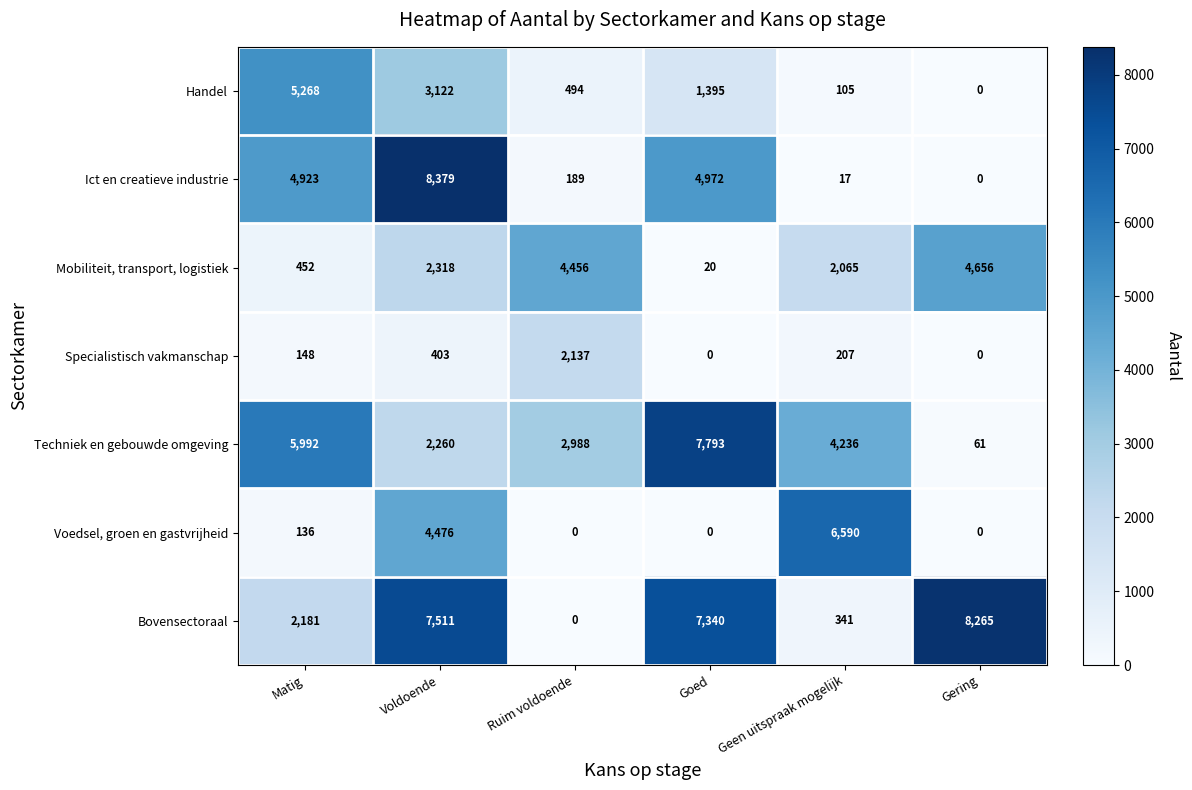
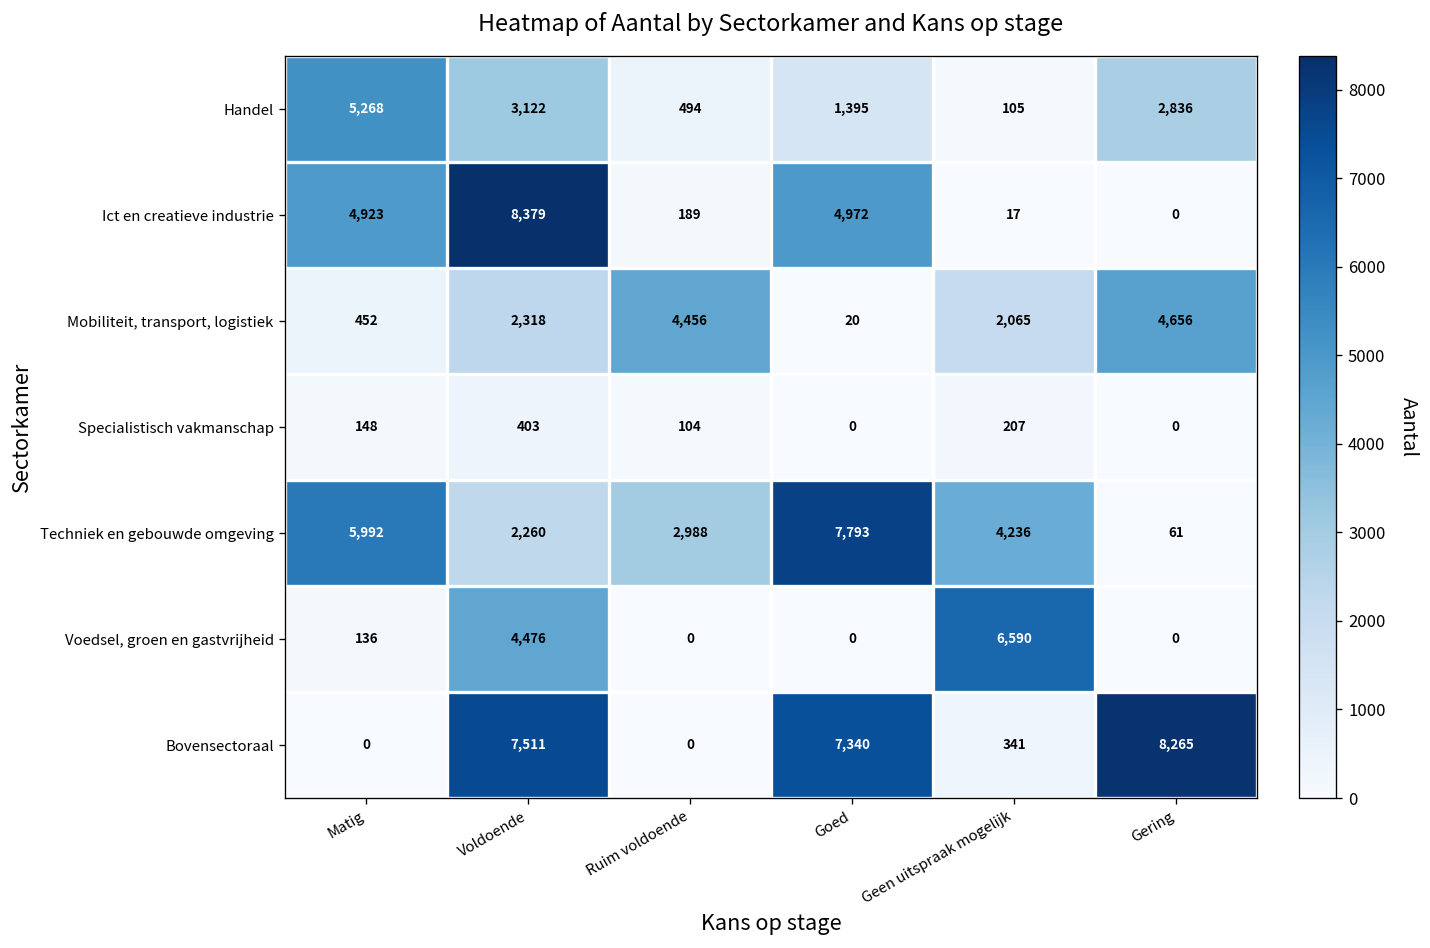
  {
    "Handel": {
      "Matig": "5,268",
      "Voldoende": "3,122",
      "Ruim voldoende": "494",
      "Goed": "1,395",
      "Geen uitspraak mogelijk": "105",
-     "Gering": "0"
+     "Gering": "2,836"
    },
    "Ict en creatieve industrie": {
      "Matig": "4,923",
      "Voldoende": "8,379",
      "Ruim voldoende": "189",
      "Goed": "4,972",
      "Geen uitspraak mogelijk": "17",
      "Gering": "0"
    },
    "Mobiliteit, transport, logistiek": {
      "Matig": "452",
      "Voldoende": "2,318",
      "Ruim voldoende": "4,456",
      "Goed": "20",
      "Geen uitspraak mogelijk": "2,065",
      "Gering": "4,656"
    },
    "Specialistisch vakmanschap": {
      "Matig": "148",
      "Voldoende": "403",
-     "Ruim voldoende": "2,137",
+     "Ruim voldoende": "104",
      "Goed": "0",
      "Geen uitspraak mogelijk": "207",
      "Gering": "0"
    },
    "Techniek en gebouwde omgeving": {
      "Matig": "5,992",
      "Voldoende": "2,260",
      "Ruim voldoende": "2,988",
      "Goed": "7,793",
      "Geen uitspraak mogelijk": "4,236",
      "Gering": "61"
    },
    "Voedsel, groen en gastvrijheid": {
      "Matig": "136",
      "Voldoende": "4,476",
      "Ruim voldoende": "0",
      "Goed": "0",
      "Geen uitspraak mogelijk": "6,590",
      "Gering": "0"
    },
    "Bovensectoraal": {
-     "Matig": "2,181",
+     "Matig": "0",
      "Voldoende": "7,511",
      "Ruim voldoende": "0",
      "Goed": "7,340",
      "Geen uitspraak mogelijk": "341",
      "Gering": "8,265"
    }
  }
